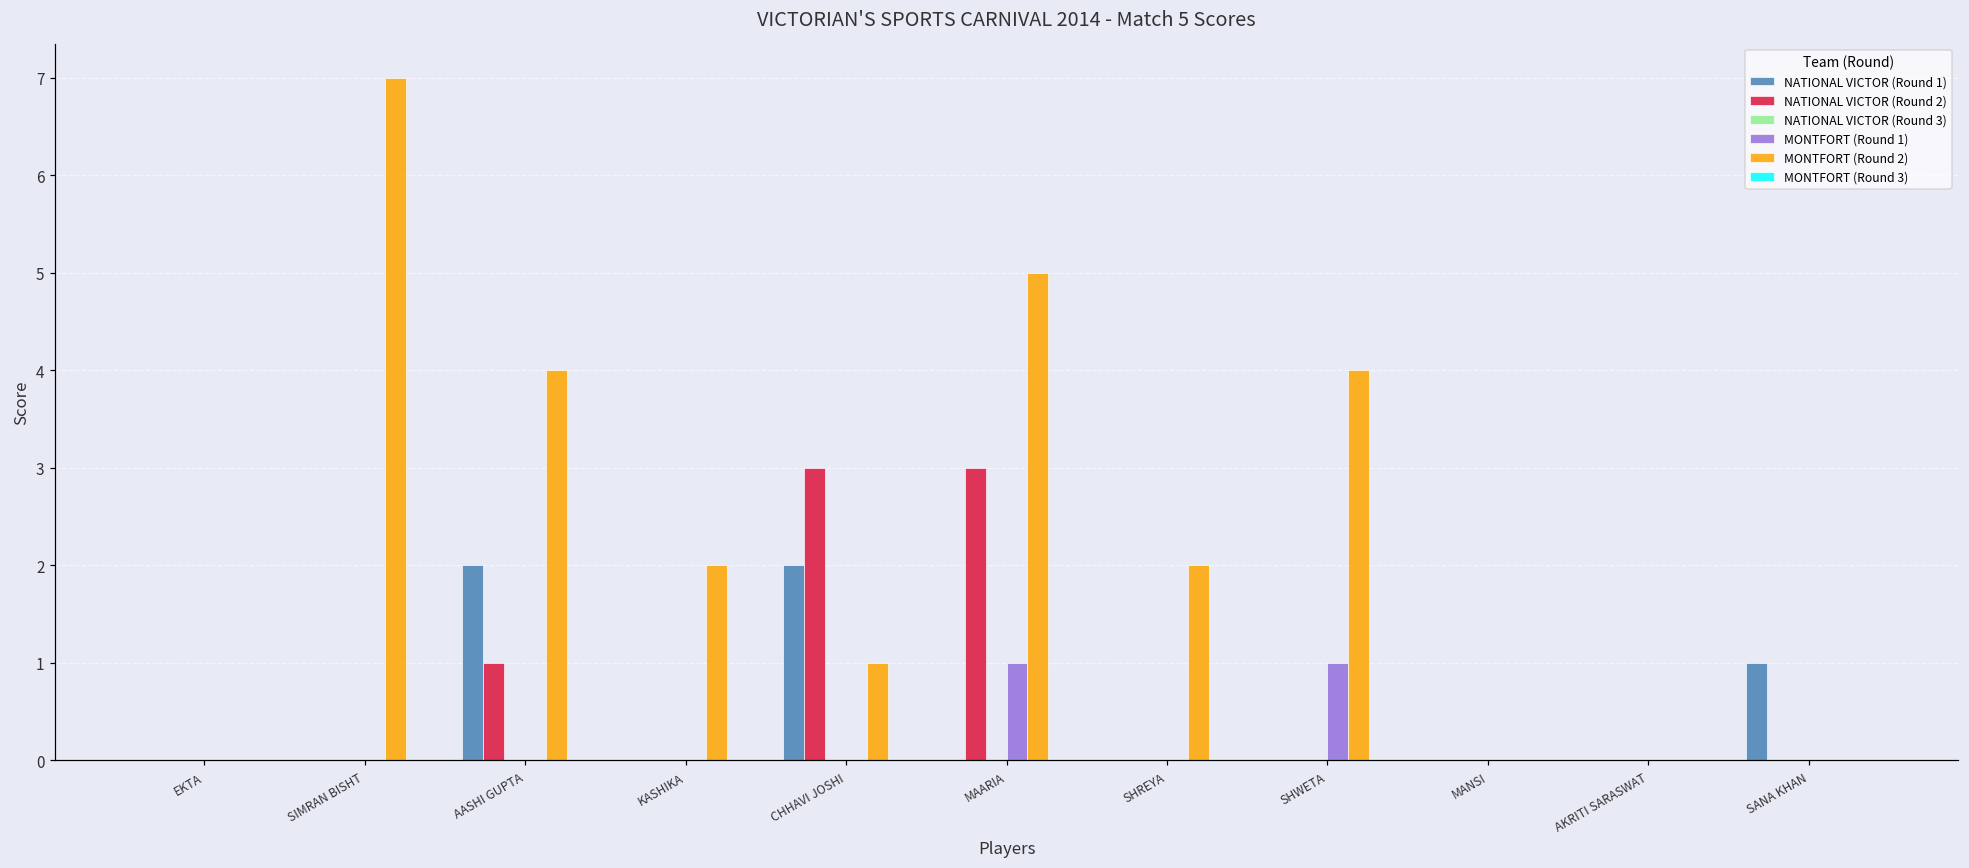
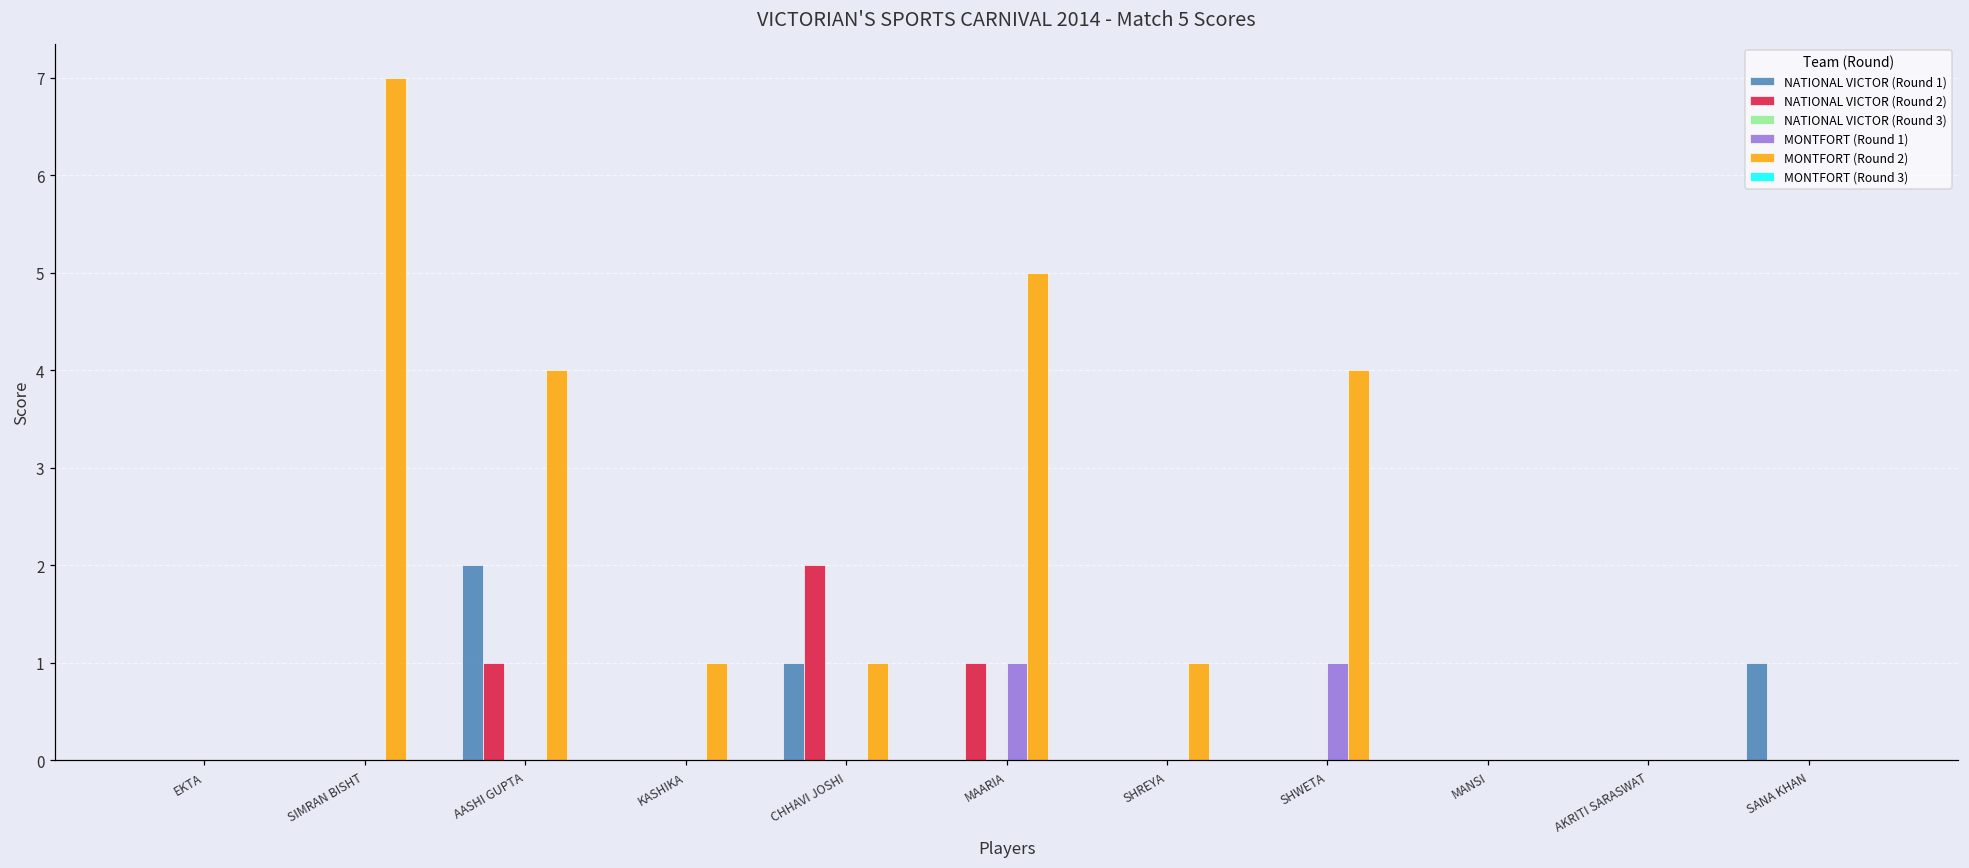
  {
    "NATIONAL VICTOR (Round 1)": {
      "EKTA": 0,
      "SIMRAN BISHT": 0,
      "AASHI GUPTA": 2,
      "KASHIKA": 0,
-     "CHHAVI JOSHI": 2,
+     "CHHAVI JOSHI": 1,
      "MAARIA": 0,
      "SHREYA": 0,
      "SHWETA": 0,
      "MANSI": 0,
      "AKRITI SARASWAT": 0,
      "SANA KHAN": 1
    },
    "NATIONAL VICTOR (Round 2)": {
      "EKTA": 0,
      "SIMRAN BISHT": 0,
      "AASHI GUPTA": 1,
      "KASHIKA": 0,
-     "CHHAVI JOSHI": 3,
-     "MAARIA": 3,
+     "CHHAVI JOSHI": 2,
+     "MAARIA": 1,
      "SHREYA": 0,
      "SHWETA": 0,
      "MANSI": 0,
      "AKRITI SARASWAT": 0,
      "SANA KHAN": 0
    },
    "NATIONAL VICTOR (Round 3)": {
      "EKTA": 0,
      "SIMRAN BISHT": 0,
      "AASHI GUPTA": 0,
      "KASHIKA": 0,
      "CHHAVI JOSHI": 0,
      "MAARIA": 0,
      "SHREYA": 0,
      "SHWETA": 0,
      "MANSI": 0,
      "AKRITI SARASWAT": 0,
      "SANA KHAN": 0
    },
    "MONTFORT (Round 1)": {
      "EKTA": 0,
      "SIMRAN BISHT": 0,
      "AASHI GUPTA": 0,
      "KASHIKA": 0,
      "CHHAVI JOSHI": 0,
      "MAARIA": 1,
      "SHREYA": 0,
      "SHWETA": 1,
      "MANSI": 0,
      "AKRITI SARASWAT": 0,
      "SANA KHAN": 0
    },
    "MONTFORT (Round 2)": {
      "EKTA": 0,
      "SIMRAN BISHT": 7,
      "AASHI GUPTA": 4,
-     "KASHIKA": 2,
+     "KASHIKA": 1,
      "CHHAVI JOSHI": 1,
      "MAARIA": 5,
-     "SHREYA": 2,
+     "SHREYA": 1,
      "SHWETA": 4,
      "MANSI": 0,
      "AKRITI SARASWAT": 0,
      "SANA KHAN": 0
    },
    "MONTFORT (Round 3)": {
      "EKTA": 0,
      "SIMRAN BISHT": 0,
      "AASHI GUPTA": 0,
      "KASHIKA": 0,
      "CHHAVI JOSHI": 0,
      "MAARIA": 0,
      "SHREYA": 0,
      "SHWETA": 0,
      "MANSI": 0,
      "AKRITI SARASWAT": 0,
      "SANA KHAN": 0
    }
  }
